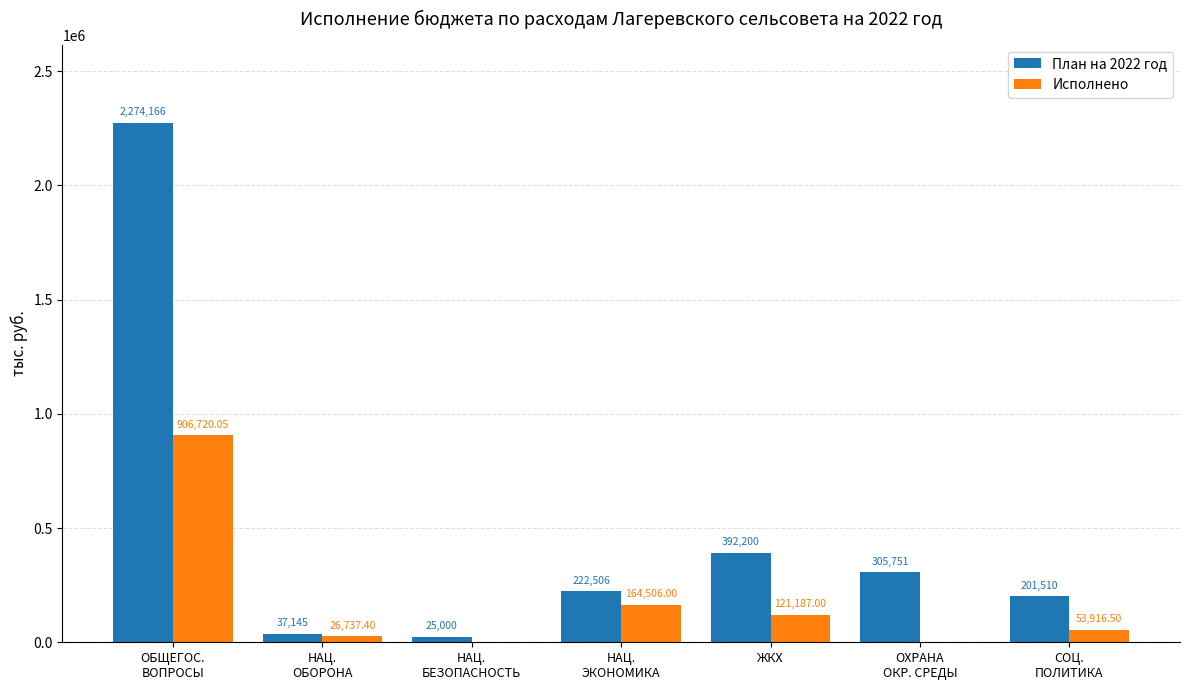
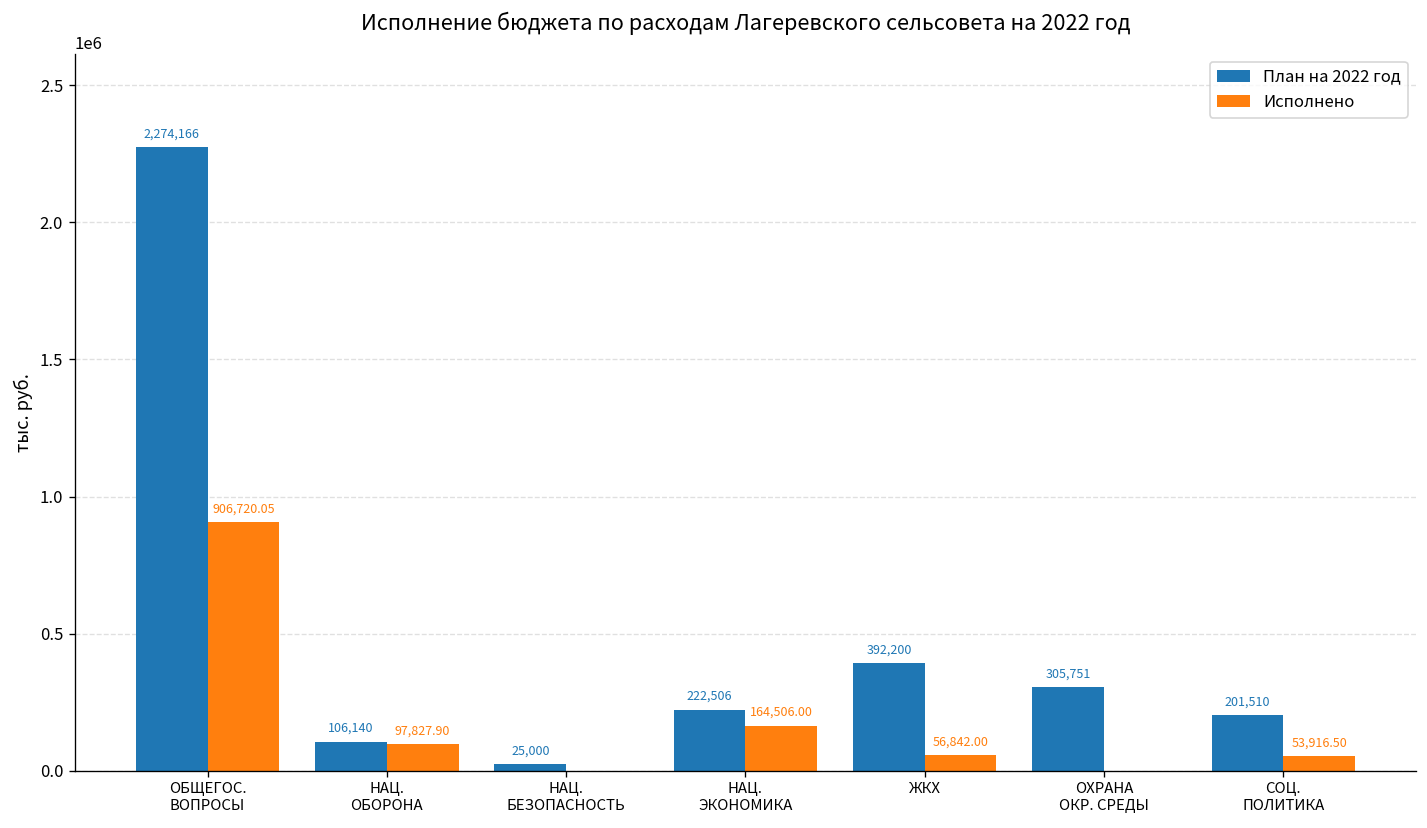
  {
    "План на 2022 год": {
      "ОБЩЕГОС. ВОПРОСЫ": "2,274,166",
-     "НАЦ. ОБОРОНА": "37,145",
+     "НАЦ. ОБОРОНА": "106,140",
      "НАЦ. БЕЗОПАСНОСТЬ": "25,000",
      "НАЦ. ЭКОНОМИКА": "222,506",
      "ЖКХ": "392,200",
      "ОХРАНА ОКР. СРЕДЫ": "305,751",
      "СОЦ. ПОЛИТИКА": "201,510"
    },
    "Исполнено": {
      "ОБЩЕГОС. ВОПРОСЫ": "906,720.05",
-     "НАЦ. ОБОРОНА": "26,737.40",
+     "НАЦ. ОБОРОНА": "97,827.90",
      "НАЦ. ЭКОНОМИКА": "164,506.00",
-     "ЖКХ": "121,187.00",
+     "ЖКХ": "56,842.00",
      "СОЦ. ПОЛИТИКА": "53,916.50"
    }
  }
